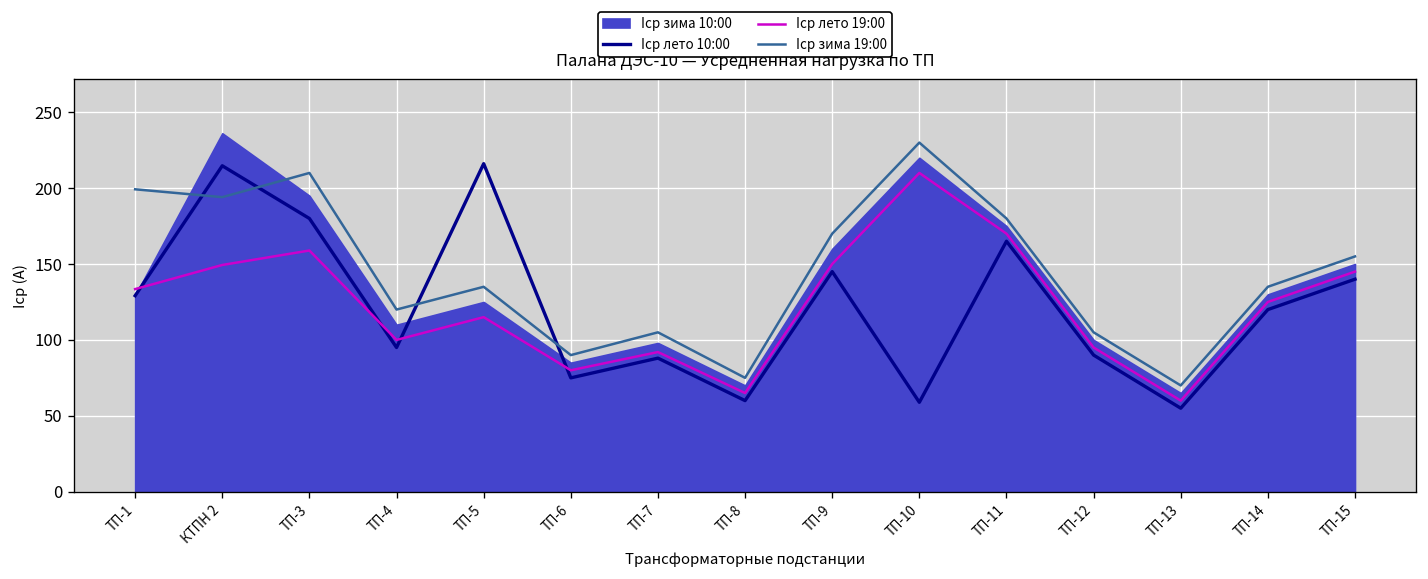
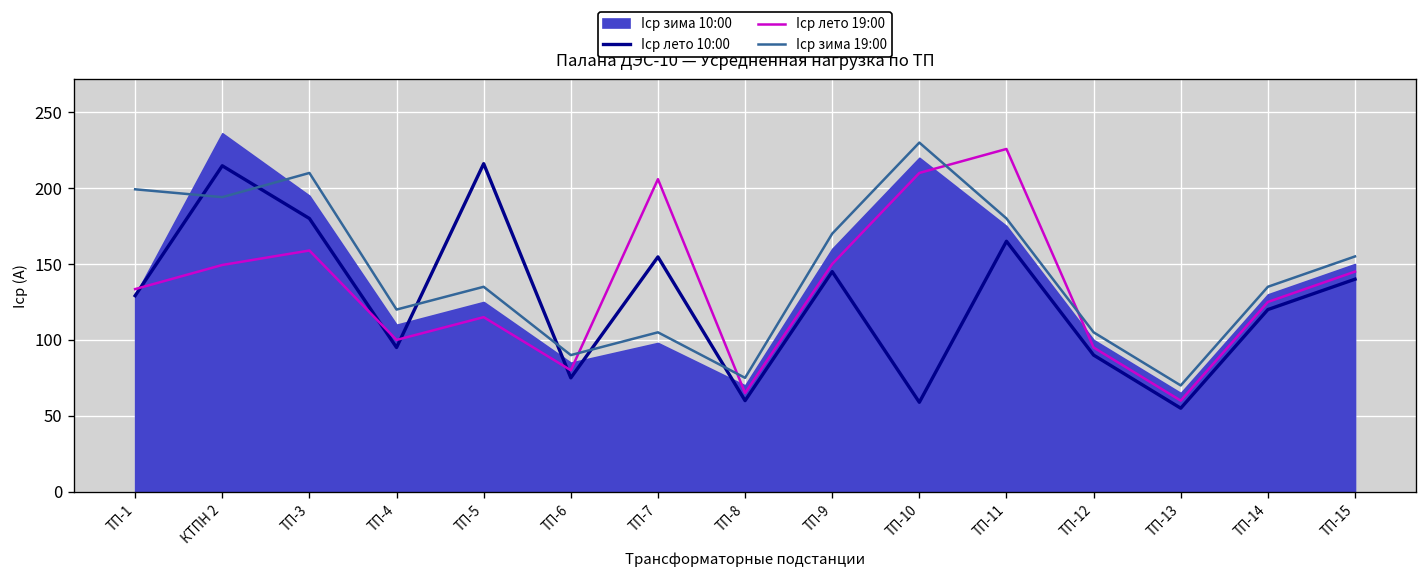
  {
    "Iср лето 10:00": {
      "КТПН 2": 215,
      "ТП-3": 180,
      "ТП-4": 95,
      "ТП-5": 216,
      "ТП-6": 75,
-     "ТП-7": 88,
+     "ТП-7": 155,
      "ТП-8": 60,
      "ТП-9": 145,
      "ТП-10": 59,
      "ТП-11": 165,
      "ТП-12": 90,
      "ТП-13": 55,
      "ТП-14": 120,
      "ТП-15": 140
    },
    "Iср зима 10:00": {
      "КТПН 2": 236,
      "ТП-3": 195,
      "ТП-4": 110,
      "ТП-5": 125,
      "ТП-6": 85,
      "ТП-7": 98,
      "ТП-8": 70,
      "ТП-9": 160,
      "ТП-10": 220,
      "ТП-11": 175,
      "ТП-12": 100,
      "ТП-13": 65,
      "ТП-14": 130,
      "ТП-15": 150
    },
    "Iср лето 19:00": {
      "ТП-1": 133,
      "КТПН 2": 149,
      "ТП-3": 159,
      "ТП-4": 100,
      "ТП-5": 115,
      "ТП-6": 80,
-     "ТП-7": 92,
+     "ТП-7": 206,
      "ТП-8": 65,
      "ТП-9": 150,
      "ТП-10": 210,
-     "ТП-11": 170,
+     "ТП-11": 226,
      "ТП-12": 95,
      "ТП-13": 60,
      "ТП-14": 125,
      "ТП-15": 145
    },
    "Iср зима 19:00": {
      "ТП-1": 199,
      "КТПН 2": 194,
      "ТП-3": 210,
      "ТП-4": 120,
      "ТП-5": 135,
      "ТП-6": 90,
      "ТП-7": 105,
      "ТП-8": 75,
      "ТП-9": 170,
      "ТП-10": 230,
      "ТП-11": 180,
      "ТП-12": 105,
      "ТП-13": 70,
      "ТП-14": 135,
      "ТП-15": 155
    }
  }
